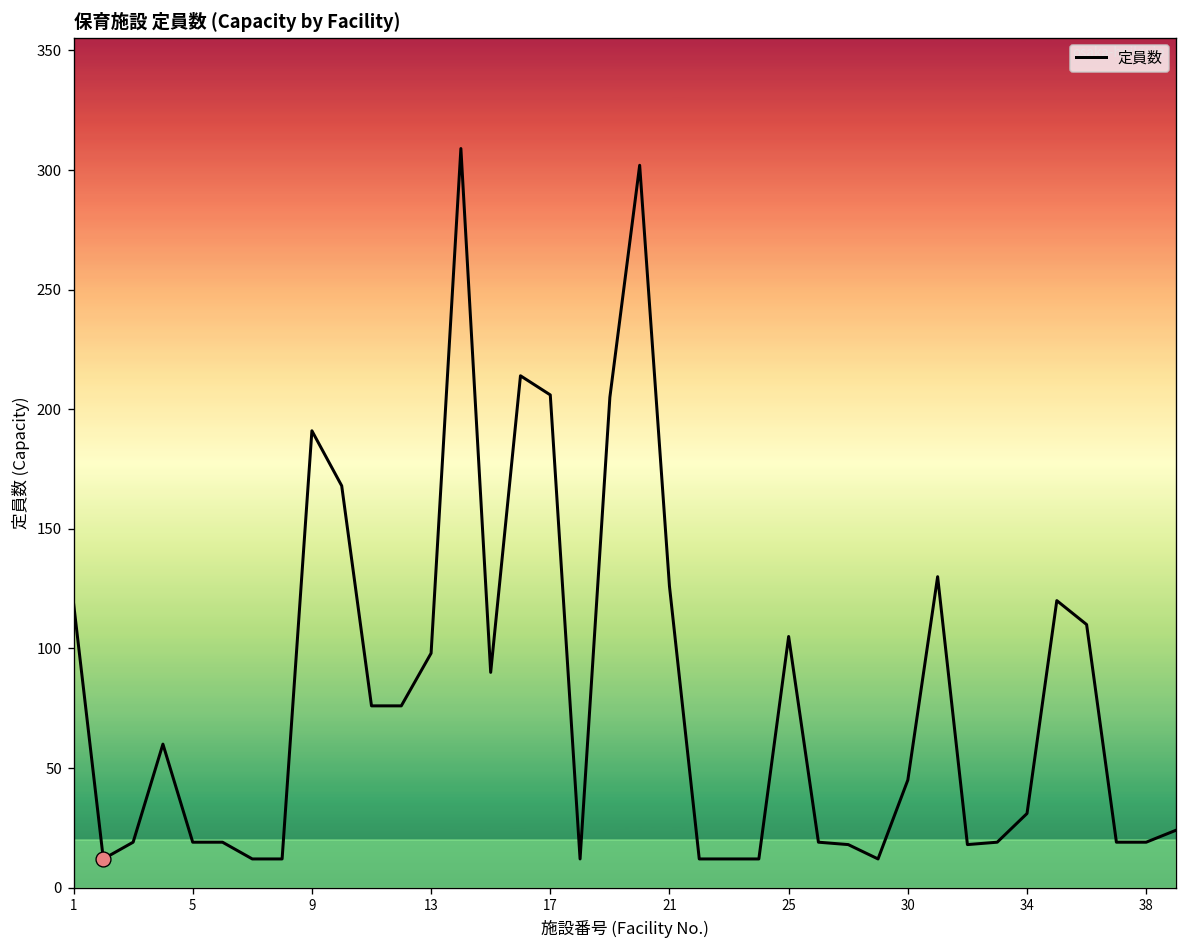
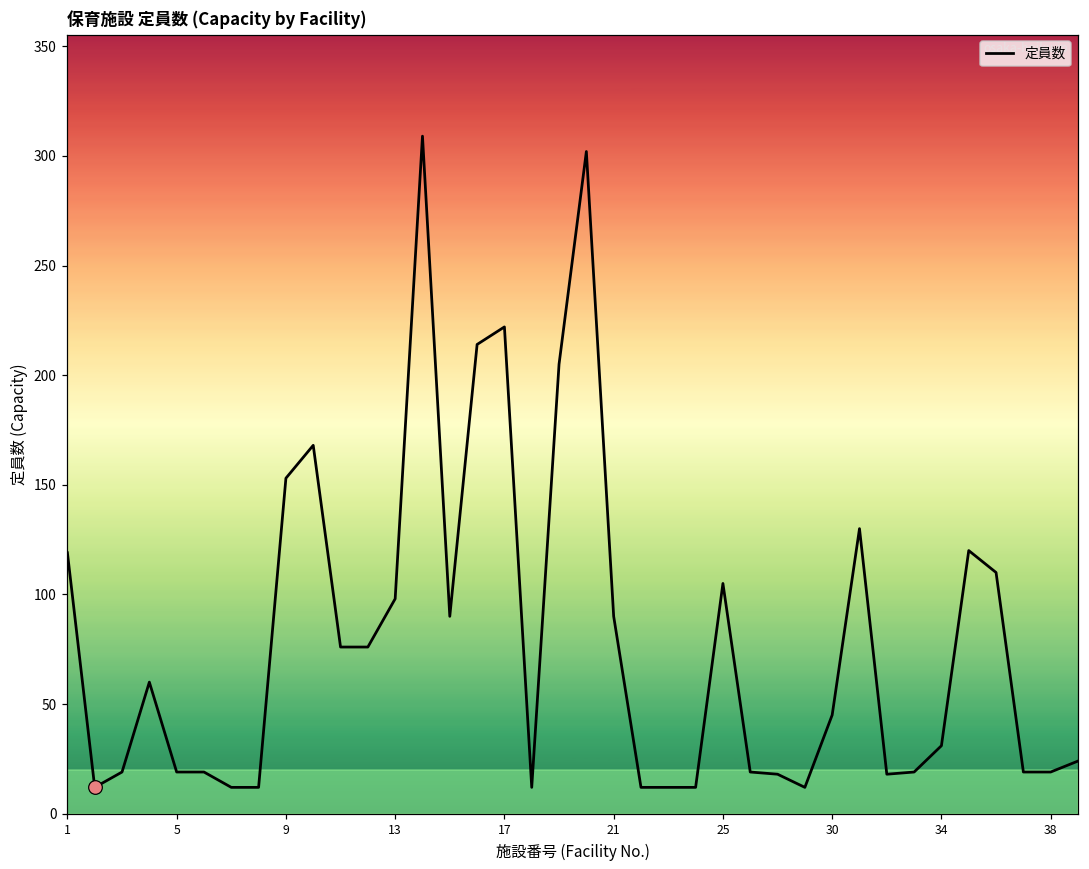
  {
    "定員数": {
      "1": 119,
-     "9": 191,
+     "9": 153,
      "13": 98,
-     "17": 206,
-     "21": 126,
+     "17": 222,
+     "21": 90,
      "25": 105,
      "30": 45,
      "34": 31
    }
  }
